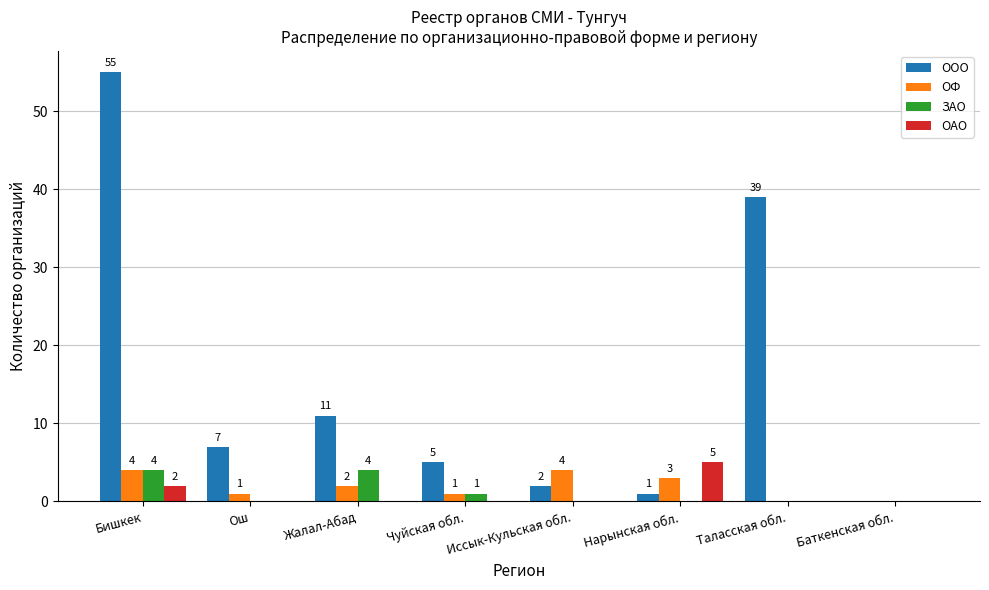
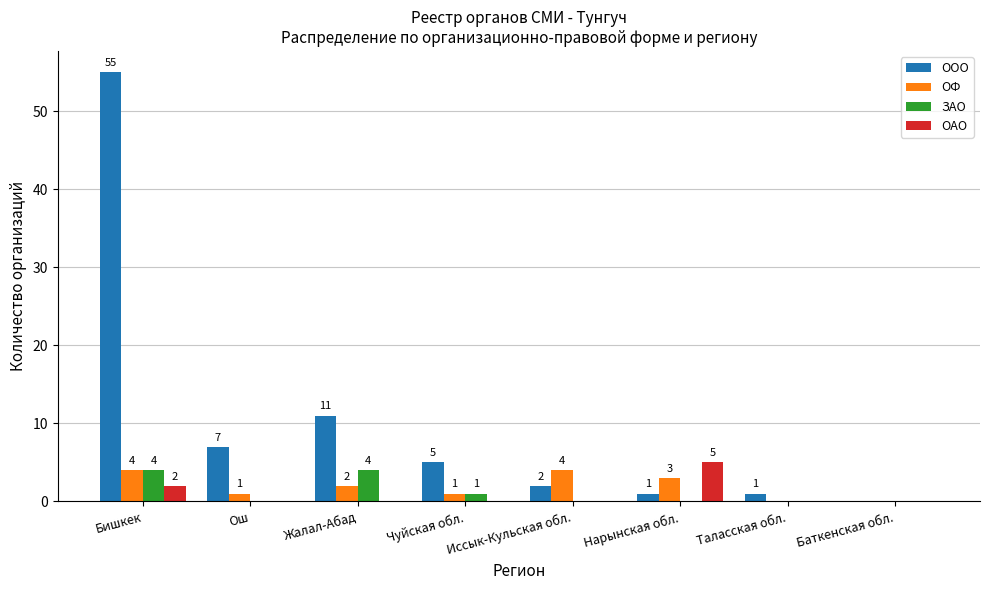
  {
    "ООО": {
      "Бишкек": 55,
      "Ош": 7,
      "Жалал-Абад": 11,
      "Чуйская обл.": 5,
      "Иссык-Кульская обл.": 2,
      "Нарынская обл.": 1,
-     "Таласская обл.": 39
+     "Таласская обл.": 1
    },
    "ОФ": {
      "Бишкек": 4,
      "Ош": 1,
      "Жалал-Абад": 2,
      "Чуйская обл.": 1,
      "Иссык-Кульская обл.": 4,
      "Нарынская обл.": 3
    },
    "ЗАО": {
      "Бишкек": 4,
      "Жалал-Абад": 4,
      "Чуйская обл.": 1
    },
    "ОАО": {
      "Бишкек": 2,
      "Нарынская обл.": 5
    }
  }
